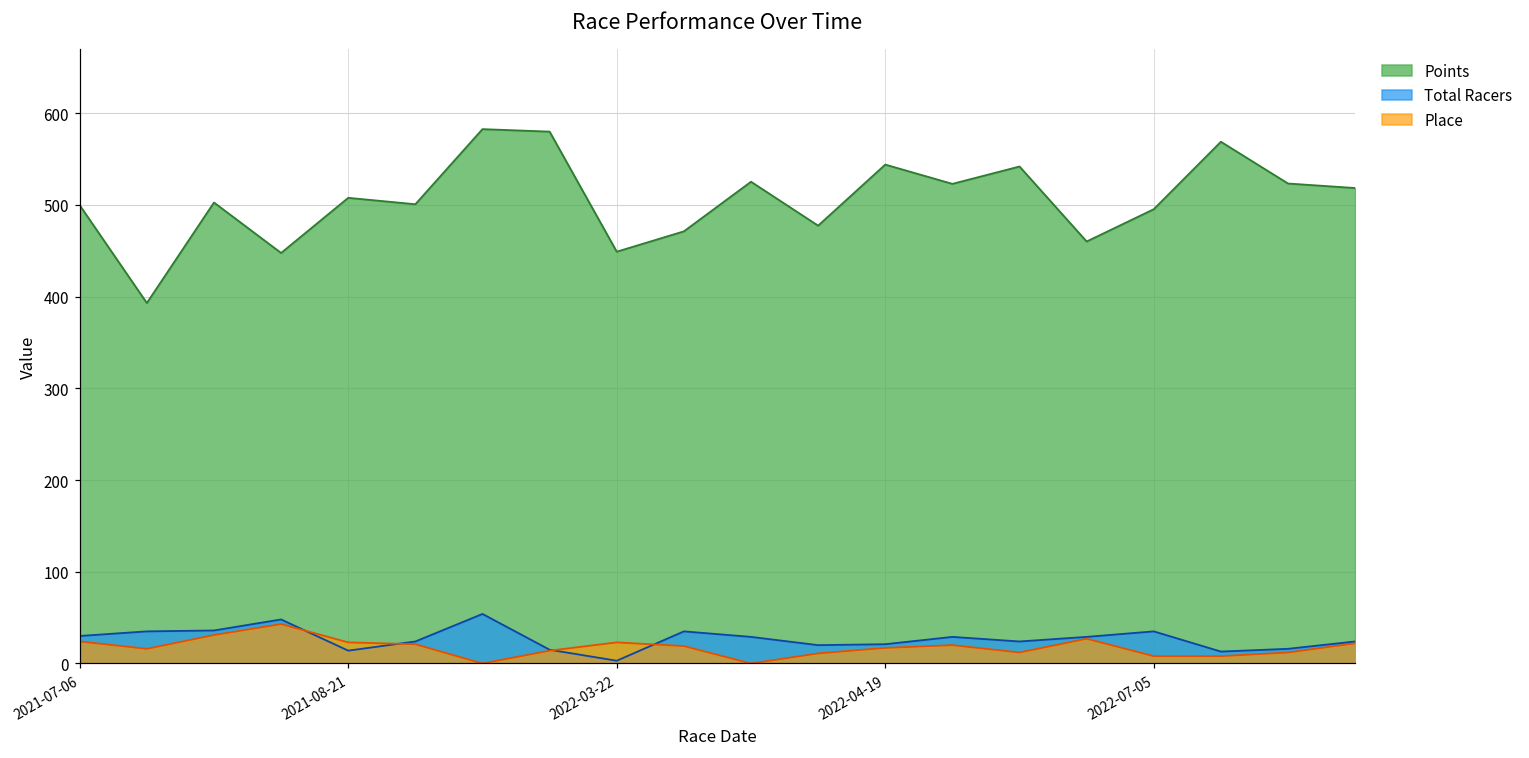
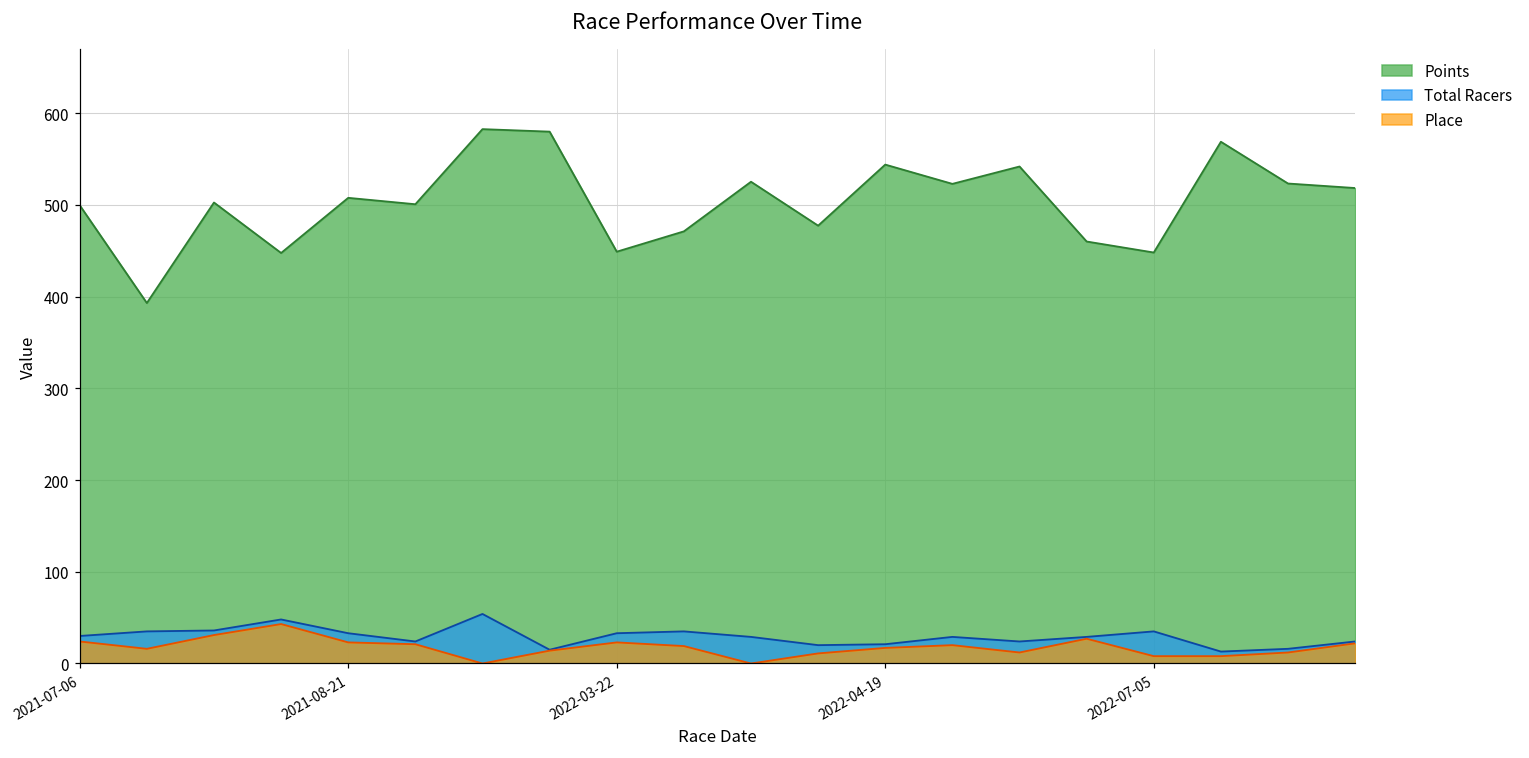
  {
    "Points": {
      "2021-08-21": 510,
      "2022-03-22": 450,
      "2022-04-19": 540,
-     "2022-07-05": 500
+     "2022-07-05": 450
    },
    "Total Racers": {
-     "2021-08-21": 10,
-     "2022-03-22": 0,
+     "2021-08-21": 30,
+     "2022-03-22": 30,
      "2022-04-19": 20,
      "2022-07-05": 40
    },
    "Place": {
      "2021-08-21": 20,
      "2022-03-22": 20,
      "2022-04-19": 20,
      "2022-07-05": 10
    }
  }
